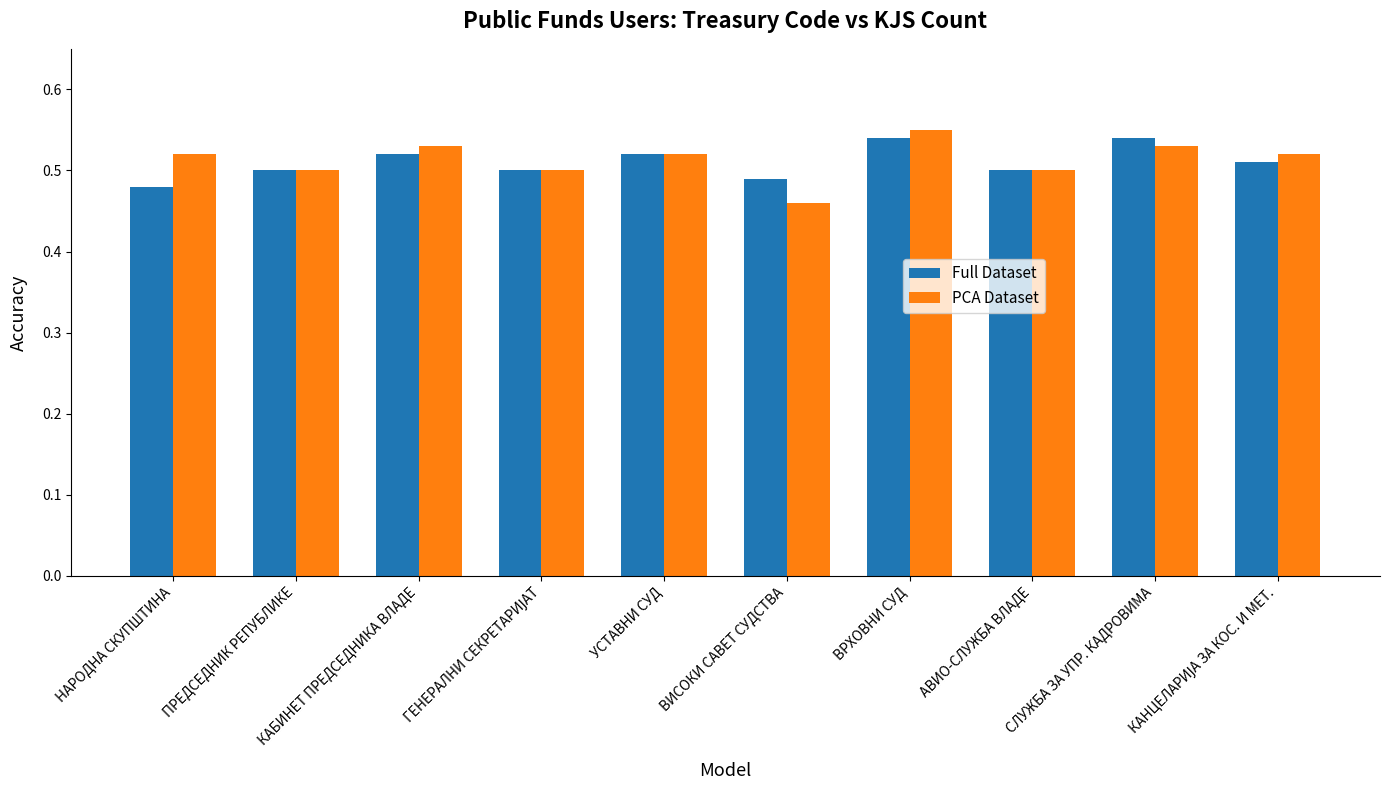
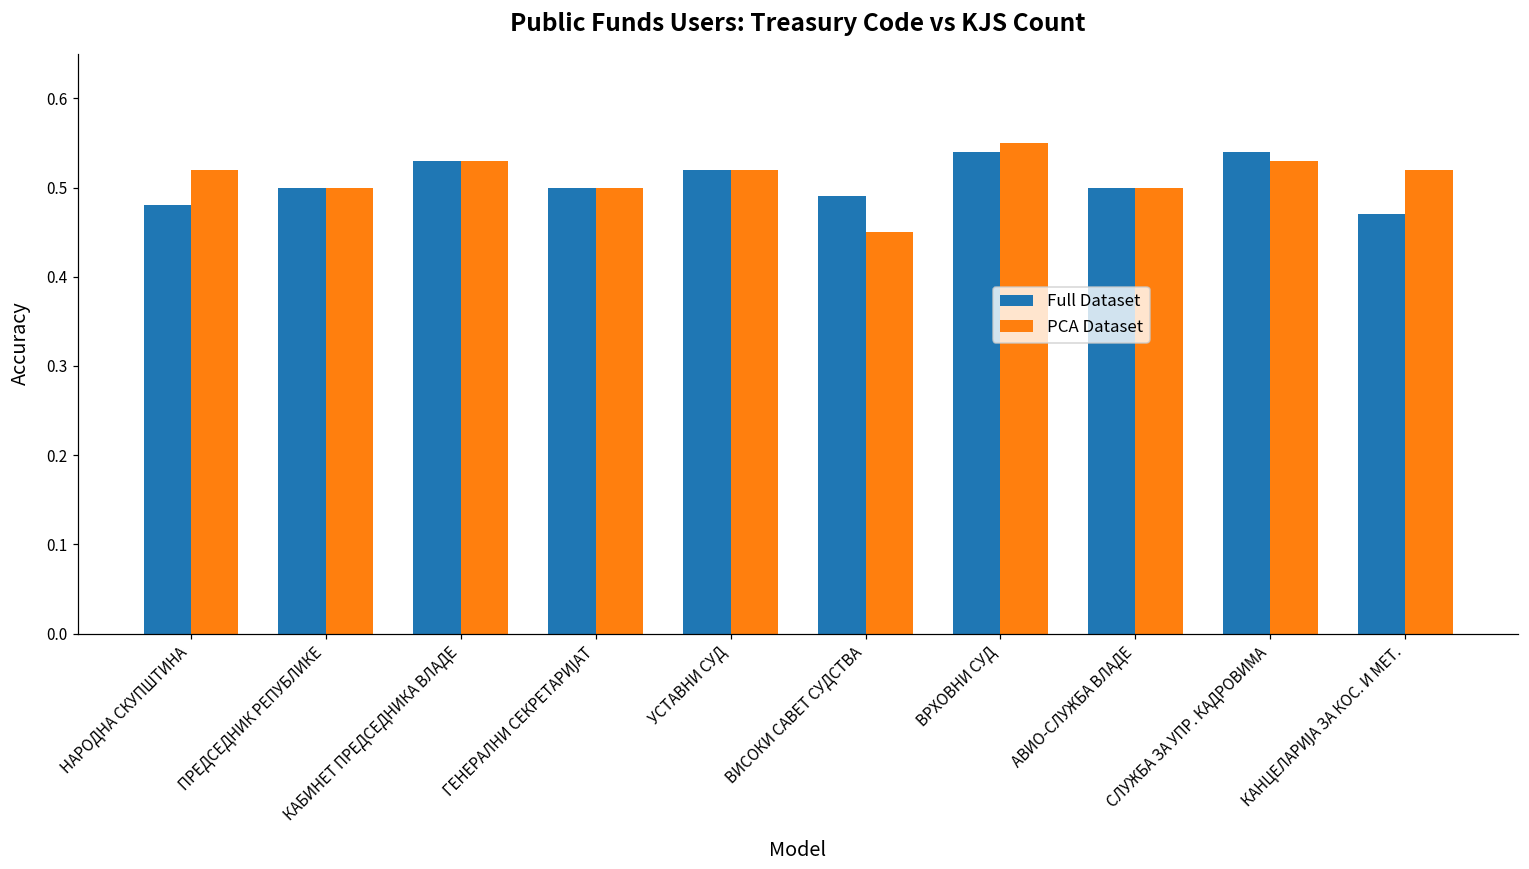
  {
    "Full Dataset": {
      "НАРОДНА СКУПШТИНА": 0.48,
      "ПРЕДСЕДНИК РЕПУБЛИКЕ": 0.50,
-     "КАБИНЕТ ПРЕДСЕДНИКА ВЛАДЕ": 0.52,
+     "КАБИНЕТ ПРЕДСЕДНИКА ВЛАДЕ": 0.53,
      "ГЕНЕРАЛНИ СЕКРЕТАРИЈАТ": 0.50,
      "УСТАВНИ СУД": 0.52,
      "ВИСОКИ САВЕТ СУДСТВА": 0.49,
      "ВРХОВНИ СУД": 0.54,
      "АВИО-СЛУЖБА ВЛАДЕ": 0.50,
      "СЛУЖБА ЗА УПР. КАДРОВИМА": 0.54,
-     "КАНЦЕЛАРИЈА ЗА КОС. И МЕТ.": 0.51
+     "КАНЦЕЛАРИЈА ЗА КОС. И МЕТ.": 0.47
    },
    "PCA Dataset": {
      "НАРОДНА СКУПШТИНА": 0.52,
      "ПРЕДСЕДНИК РЕПУБЛИКЕ": 0.50,
      "КАБИНЕТ ПРЕДСЕДНИКА ВЛАДЕ": 0.53,
      "ГЕНЕРАЛНИ СЕКРЕТАРИЈАТ": 0.50,
      "УСТАВНИ СУД": 0.52,
-     "ВИСОКИ САВЕТ СУДСТВА": 0.46,
+     "ВИСОКИ САВЕТ СУДСТВА": 0.45,
      "ВРХОВНИ СУД": 0.55,
      "АВИО-СЛУЖБА ВЛАДЕ": 0.50,
      "СЛУЖБА ЗА УПР. КАДРОВИМА": 0.53,
      "КАНЦЕЛАРИЈА ЗА КОС. И МЕТ.": 0.52
    }
  }
